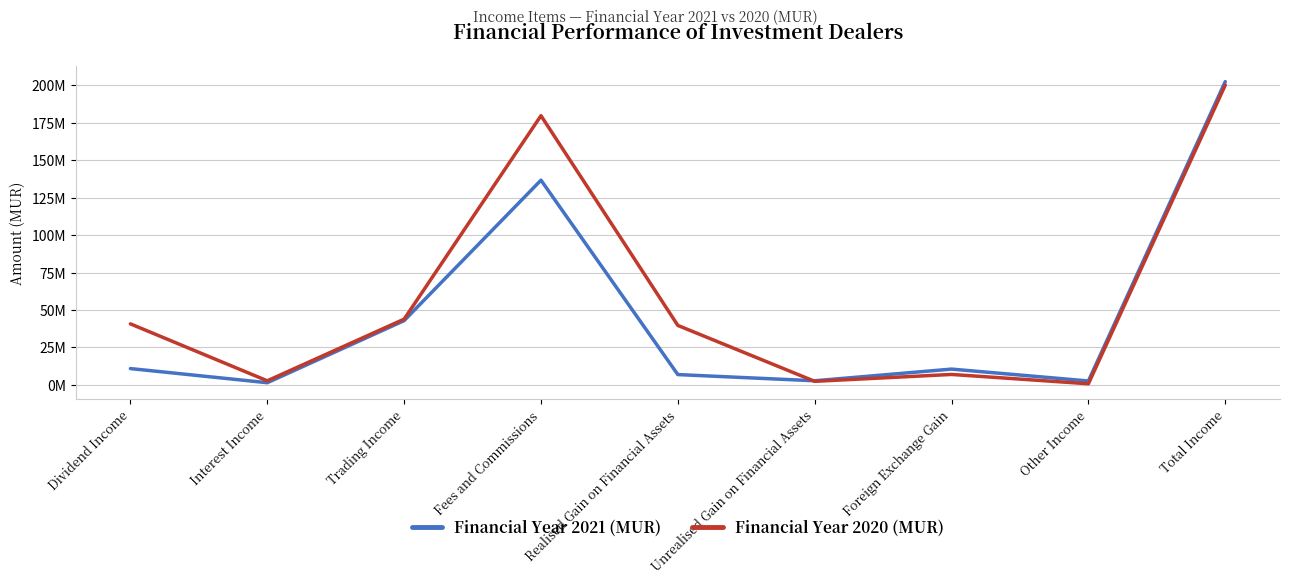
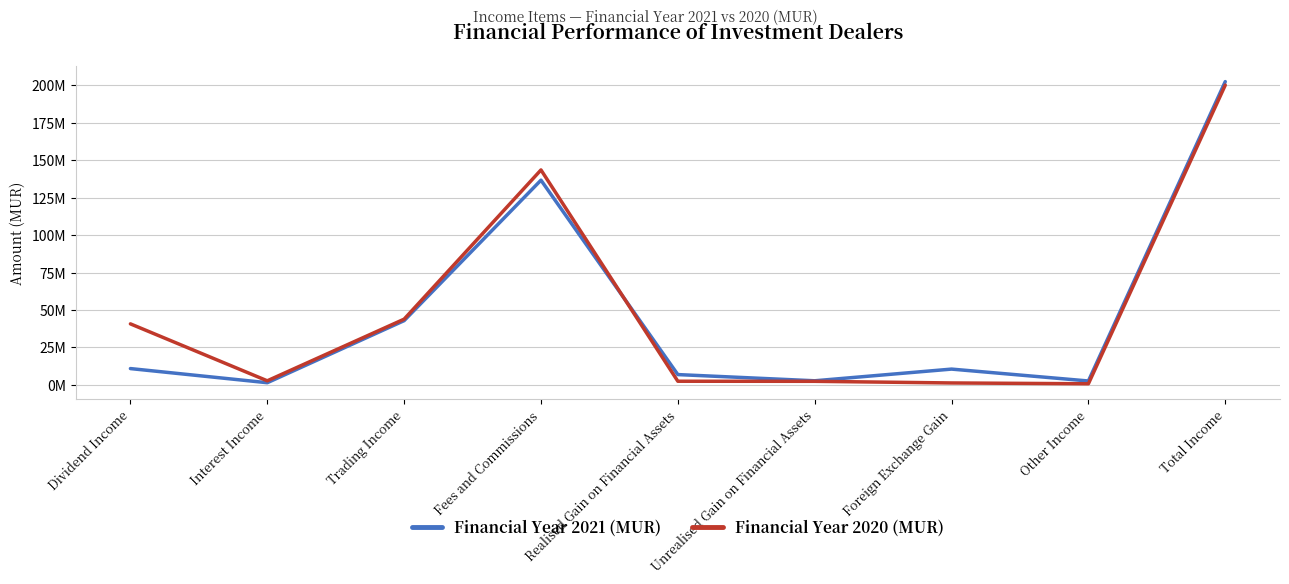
  {
    "Financial Year 2021 (MUR)": {
      "Dividend Income": 11000000,
      "Fees and Commissions": 137000000,
      "Realised Gain on Financial Assets": 7000000,
      "Foreign Exchange Gain": 11000000,
      "Other Income": 3000000,
      "Total Income": 202000000
    },
    "Financial Year 2020 (MUR)": {
      "Dividend Income": 41000000,
-     "Fees and Commissions": 180000000,
-     "Realised Gain on Financial Assets": 40000000,
-     "Foreign Exchange Gain": 7000000,
+     "Fees and Commissions": 143000000,
+     "Realised Gain on Financial Assets": 2000000,
+     "Foreign Exchange Gain": 1000000,
      "Other Income": 1000000,
      "Total Income": 200000000
    }
  }
